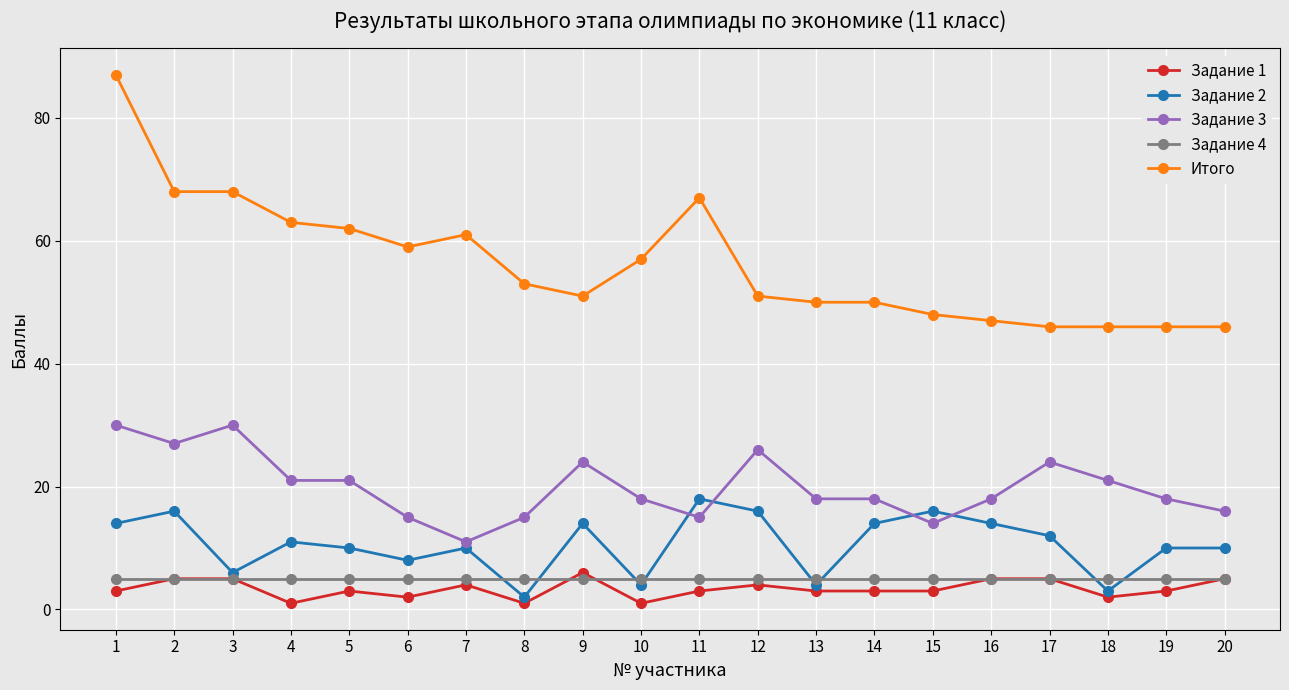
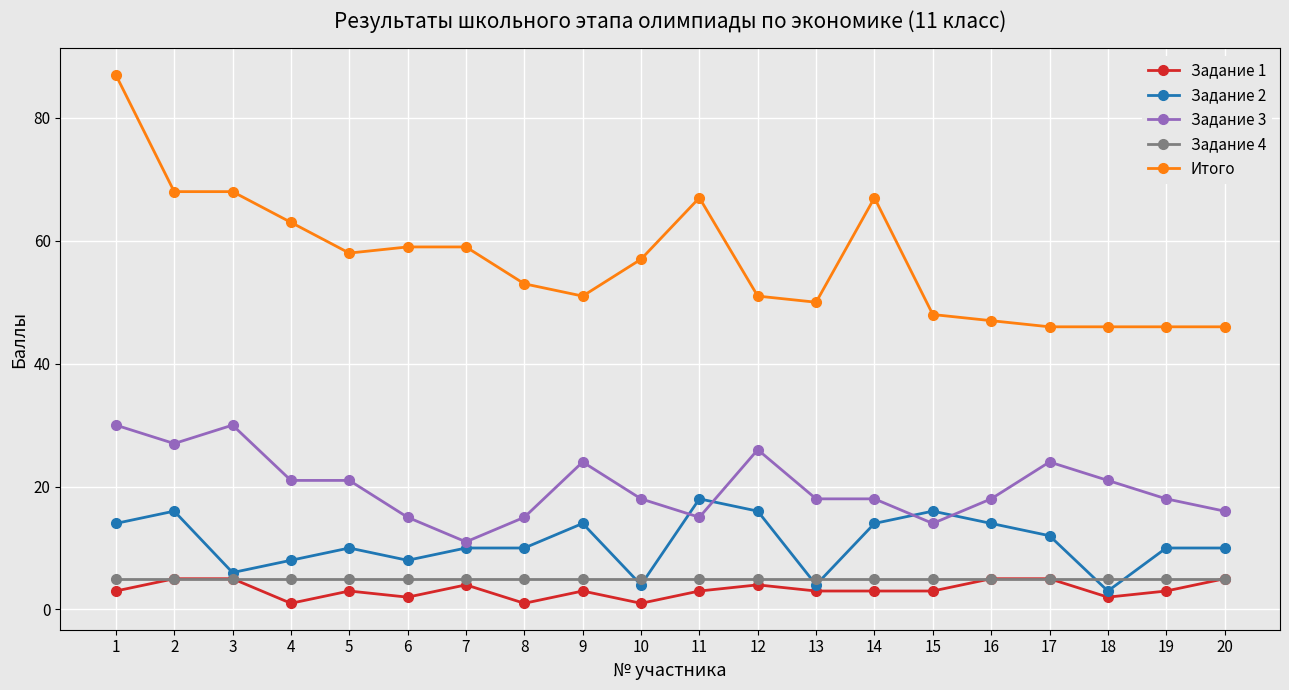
  {
    "Задание 1": {
      "1": 3,
      "4": 1,
      "5": 3,
      "6": 2,
      "7": 4,
      "8": 1,
-     "9": 6,
+     "9": 3,
      "10": 1,
      "11": 3,
      "12": 4,
      "13": 3,
      "14": 3,
      "15": 3,
      "18": 2,
      "19": 3
    },
    "Задание 2": {
      "1": 14,
      "2": 16,
      "3": 6,
-     "4": 11,
+     "4": 8,
      "5": 10,
      "6": 8,
      "7": 10,
-     "8": 2,
+     "8": 10,
      "9": 14,
      "10": 4,
      "11": 18,
      "12": 16,
      "13": 4,
      "14": 14,
      "15": 16,
      "16": 14,
      "17": 12,
      "18": 3,
      "19": 10,
      "20": 10
    },
    "Задание 3": {
      "1": 30,
      "2": 27,
      "3": 30,
      "4": 21,
      "5": 21,
      "6": 15,
      "7": 11,
      "8": 15,
      "9": 24,
      "10": 18,
      "11": 15,
      "12": 26,
      "13": 18,
      "14": 18,
      "15": 14,
      "16": 18,
      "17": 24,
      "18": 21,
      "19": 18,
      "20": 16
    },
    "Задание 4": {
      "1": 5,
      "4": 5,
      "5": 5,
      "6": 5,
      "7": 5,
      "8": 5,
      "9": 5,
      "10": 5,
      "11": 5,
      "12": 5,
      "13": 5,
      "14": 5,
      "15": 5,
      "18": 5,
      "19": 5
    },
    "Итого": {
      "1": 87,
      "2": 68,
      "3": 68,
      "4": 63,
-     "5": 62,
+     "5": 58,
      "6": 59,
-     "7": 61,
+     "7": 59,
      "8": 53,
      "9": 51,
      "10": 57,
      "11": 67,
      "12": 51,
      "13": 50,
-     "14": 50,
+     "14": 67,
      "15": 48,
      "16": 47,
      "17": 46,
      "18": 46,
      "19": 46,
      "20": 46
    }
  }
